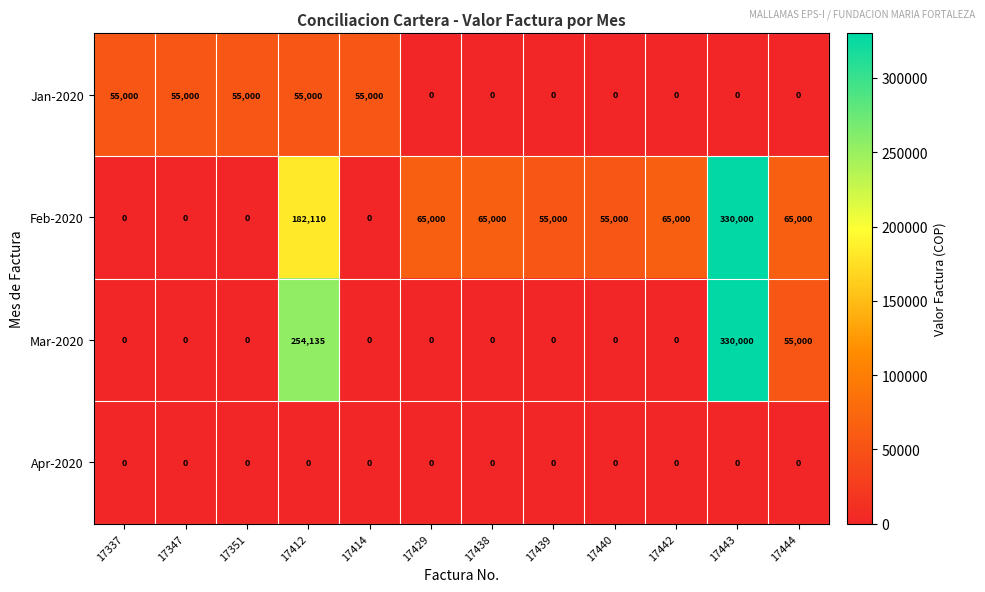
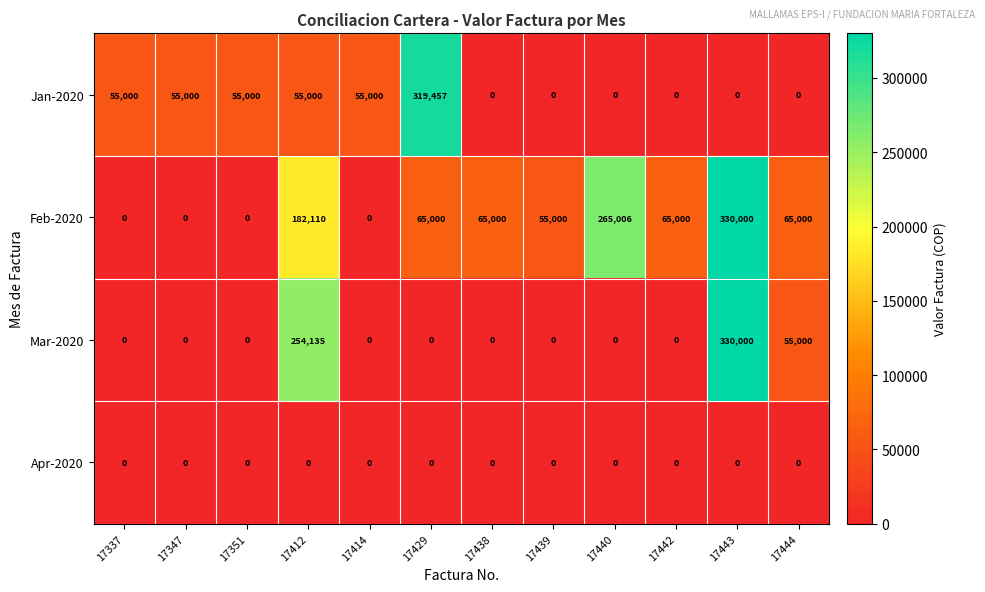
  {
    "Jan-2020": {
      "17337": "55,000",
      "17347": "55,000",
      "17351": "55,000",
      "17412": "55,000",
      "17414": "55,000",
-     "17429": "0",
+     "17429": "319,457",
      "17438": "0",
      "17439": "0",
      "17440": "0",
      "17442": "0",
      "17443": "0",
      "17444": "0"
    },
    "Feb-2020": {
      "17337": "0",
      "17347": "0",
      "17351": "0",
      "17412": "182,110",
      "17414": "0",
      "17429": "65,000",
      "17438": "65,000",
      "17439": "55,000",
-     "17440": "55,000",
+     "17440": "265,006",
      "17442": "65,000",
      "17443": "330,000",
      "17444": "65,000"
    },
    "Mar-2020": {
      "17337": "0",
      "17347": "0",
      "17351": "0",
      "17412": "254,135",
      "17414": "0",
      "17429": "0",
      "17438": "0",
      "17439": "0",
      "17440": "0",
      "17442": "0",
      "17443": "330,000",
      "17444": "55,000"
    },
    "Apr-2020": {
      "17337": "0",
      "17347": "0",
      "17351": "0",
      "17412": "0",
      "17414": "0",
      "17429": "0",
      "17438": "0",
      "17439": "0",
      "17440": "0",
      "17442": "0",
      "17443": "0",
      "17444": "0"
    }
  }
